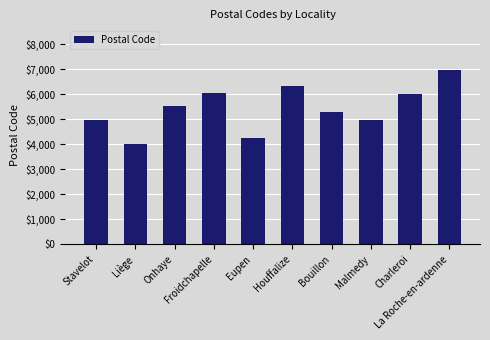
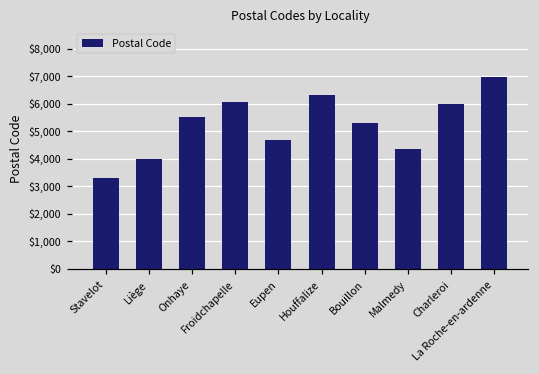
  {
-   "Stavelot": "$5,000",
+   "Stavelot": "$3,300",
    "Liège": "$4,000",
    "Onhaye": "$5,500",
    "Froidchapelle": "$6,100",
-   "Eupen": "$4,200",
+   "Eupen": "$4,700",
    "Houffalize": "$6,300",
    "Bouillon": "$5,300",
-   "Malmedy": "$5,000",
+   "Malmedy": "$4,400",
    "Charleroi": "$6,000",
    "La Roche-en-ardenne": "$7,000"
  }
